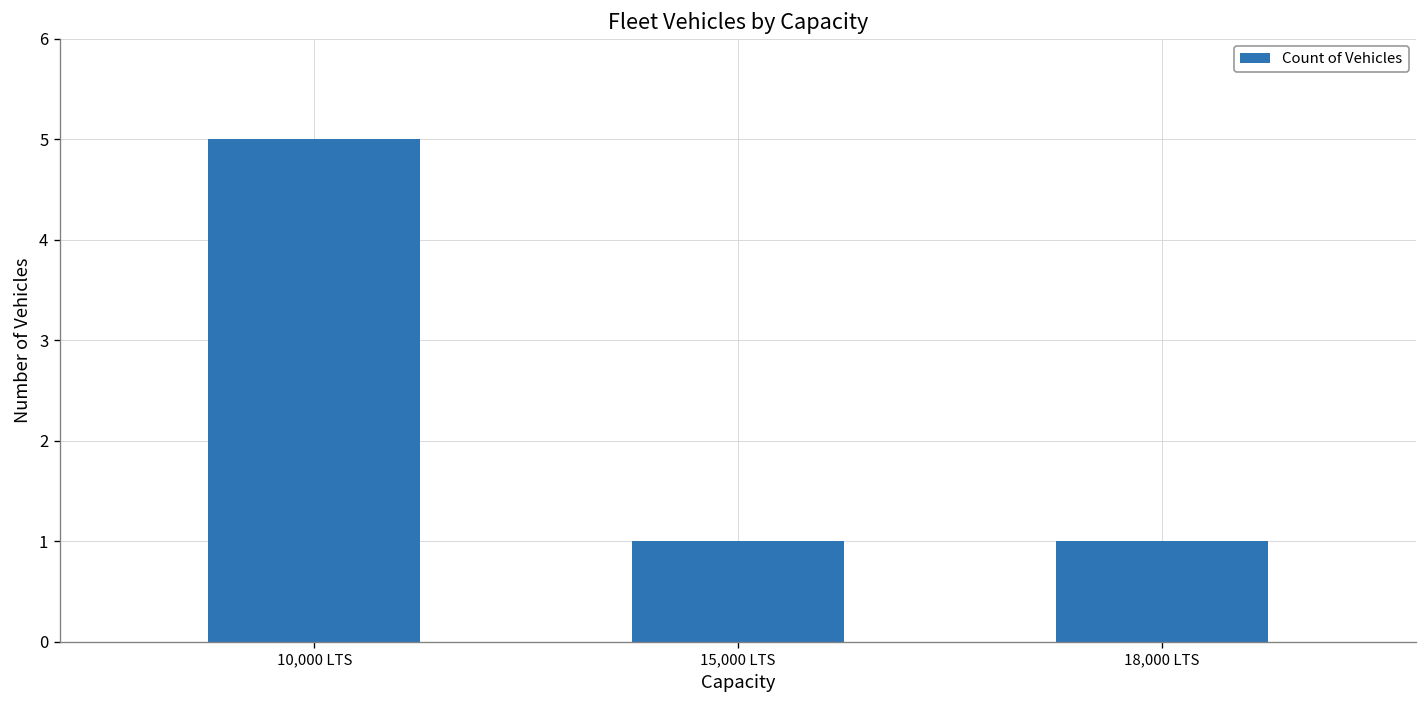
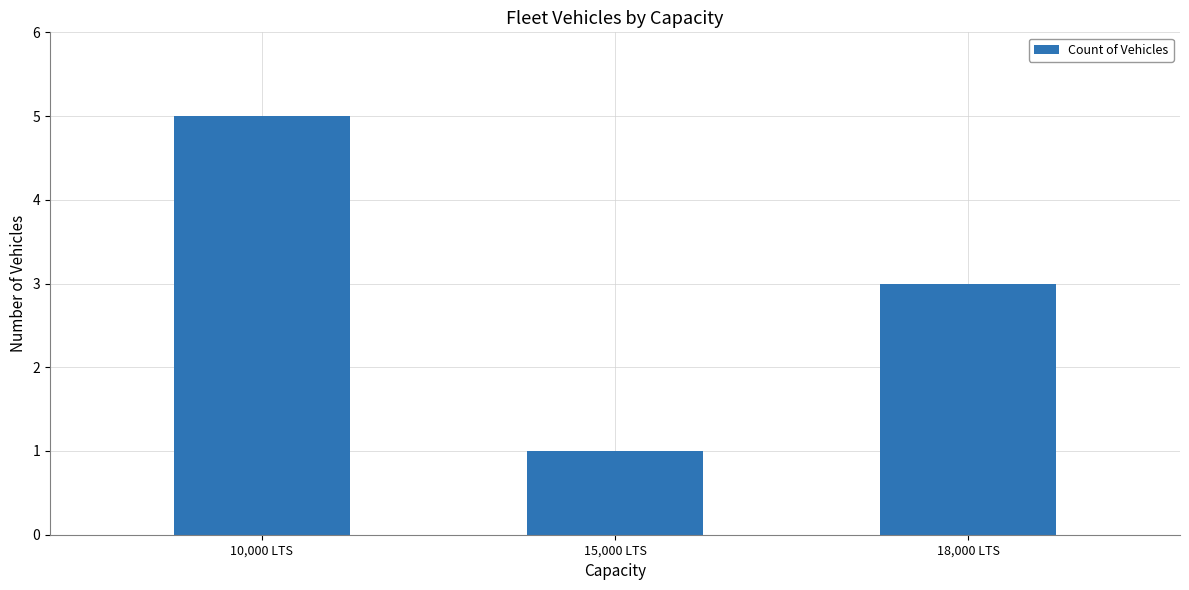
  {
    "10,000 LTS": 5,
    "15,000 LTS": 1,
-   "18,000 LTS": 1
+   "18,000 LTS": 3
  }
